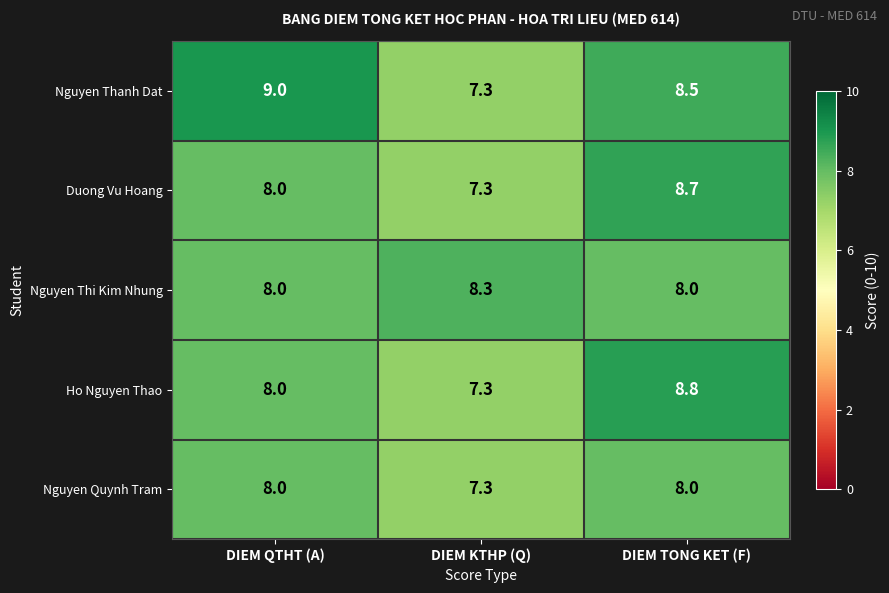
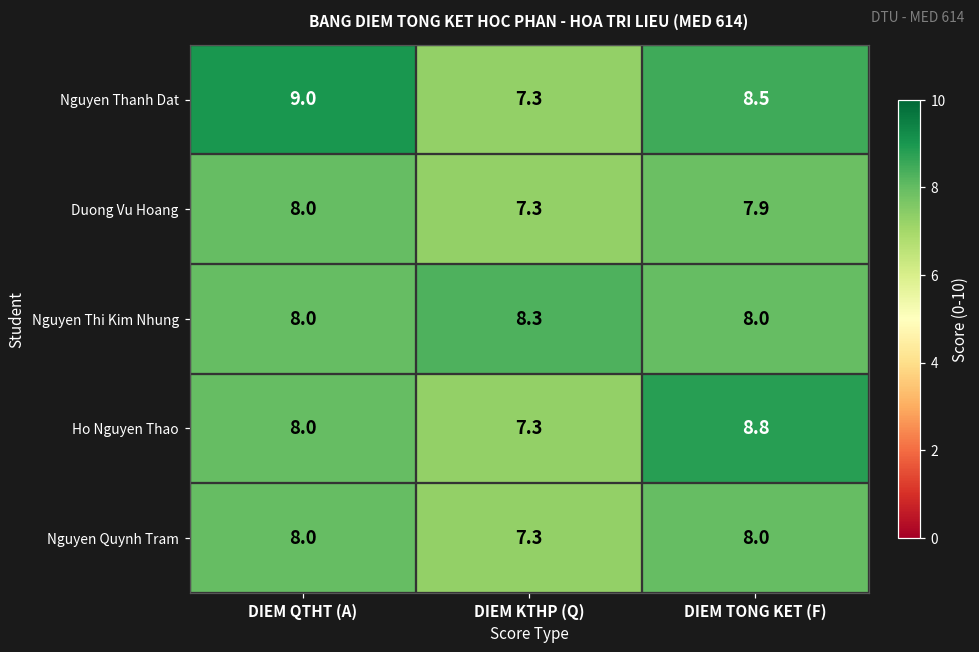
  {
    "Nguyen Thanh Dat": {
      "DIEM QTHT (A)": 9.0,
      "DIEM KTHP (Q)": 7.3,
      "DIEM TONG KET (F)": 8.5
    },
    "Duong Vu Hoang": {
      "DIEM QTHT (A)": 8.0,
      "DIEM KTHP (Q)": 7.3,
-     "DIEM TONG KET (F)": 8.7
+     "DIEM TONG KET (F)": 7.9
    },
    "Nguyen Thi Kim Nhung": {
      "DIEM QTHT (A)": 8.0,
      "DIEM KTHP (Q)": 8.3,
      "DIEM TONG KET (F)": 8.0
    },
    "Ho Nguyen Thao": {
      "DIEM QTHT (A)": 8.0,
      "DIEM KTHP (Q)": 7.3,
      "DIEM TONG KET (F)": 8.8
    },
    "Nguyen Quynh Tram": {
      "DIEM QTHT (A)": 8.0,
      "DIEM KTHP (Q)": 7.3,
      "DIEM TONG KET (F)": 8.0
    }
  }
